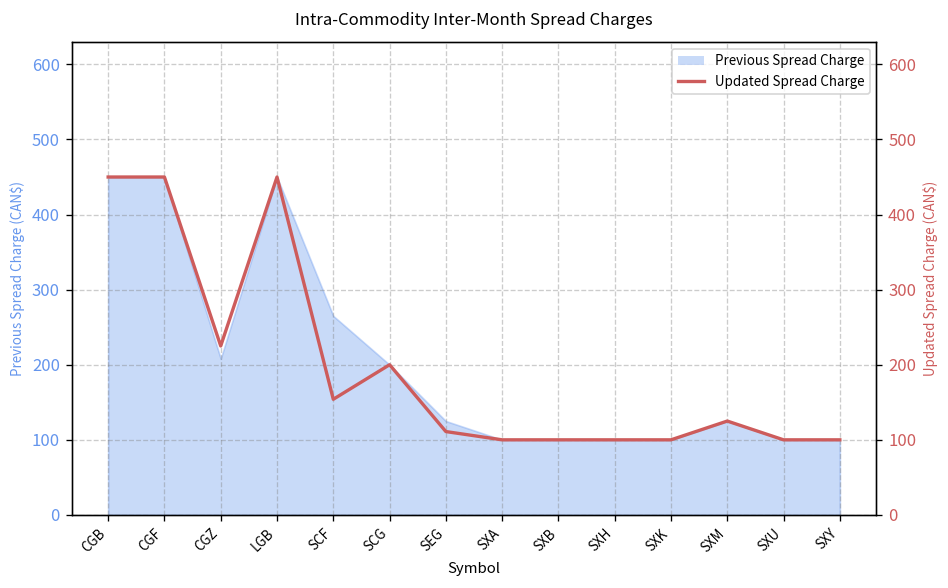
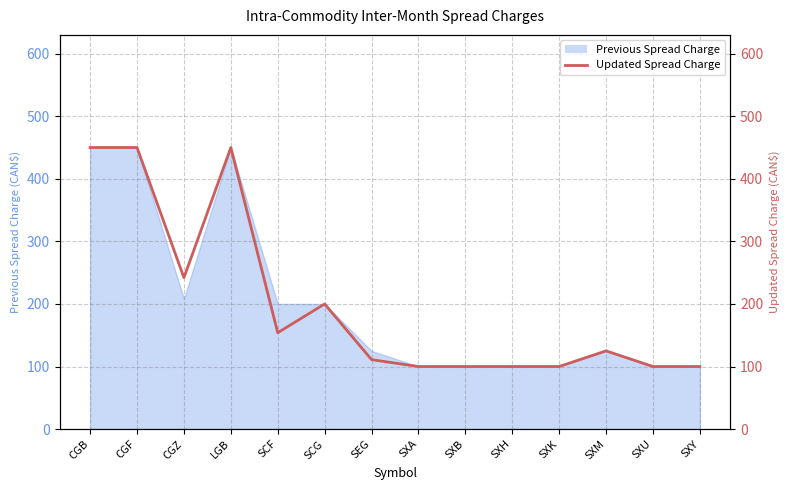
  {
    "Previous Spread Charge": {
      "CGB": 450,
      "CGF": 450,
      "CGZ": 210,
      "LGB": 450,
-     "SCF": 270,
+     "SCF": 200,
      "SCG": 200,
      "SEG": 130,
      "SXA": 100,
      "SXB": 100,
      "SXH": 100,
      "SXK": 100,
      "SXM": 130,
      "SXU": 100,
      "SXY": 100
    },
    "Updated Spread Charge": {
      "CGB": 450,
      "CGF": 450,
-     "CGZ": 230,
+     "CGZ": 240,
      "LGB": 450,
      "SCF": 150,
      "SCG": 200,
      "SEG": 110,
      "SXA": 100,
      "SXB": 100,
      "SXH": 100,
      "SXK": 100,
      "SXM": 130,
      "SXU": 100,
      "SXY": 100
    }
  }
